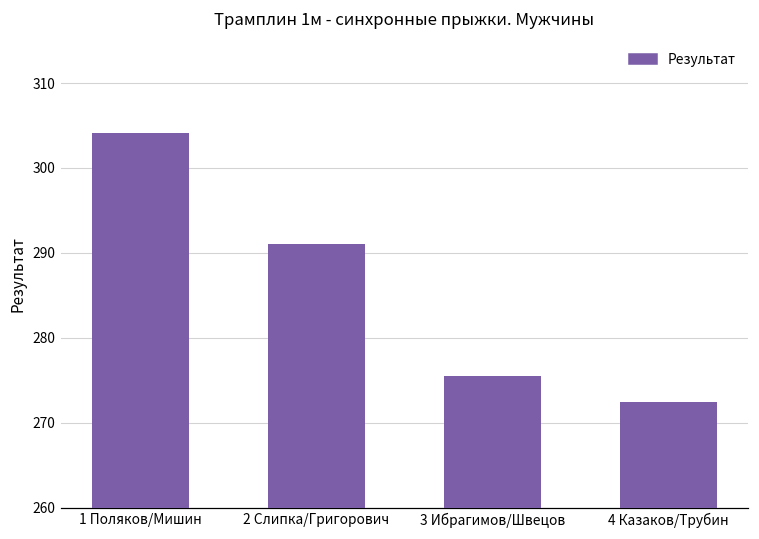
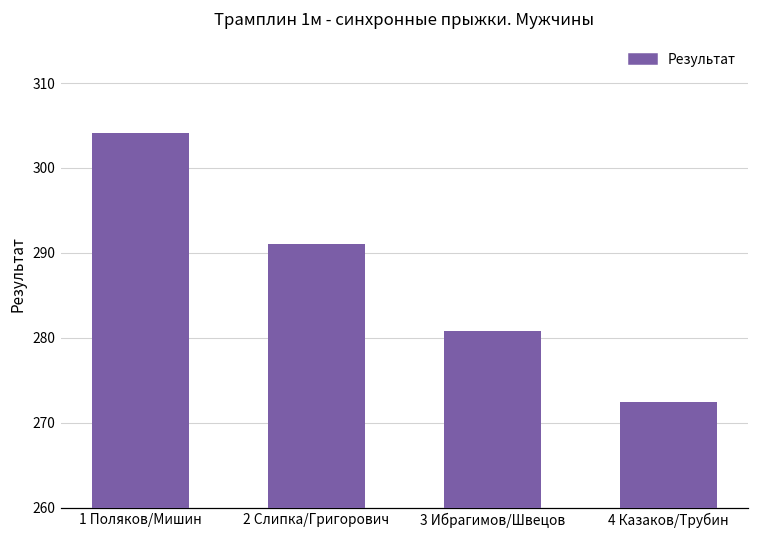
  {
    "1 Поляков/Мишин": 304,
    "2 Слипка/Григорович": 291,
-   "3 Ибрагимов/Швецов": 275,
+   "3 Ибрагимов/Швецов": 281,
    "4 Казаков/Трубин": 272
  }
